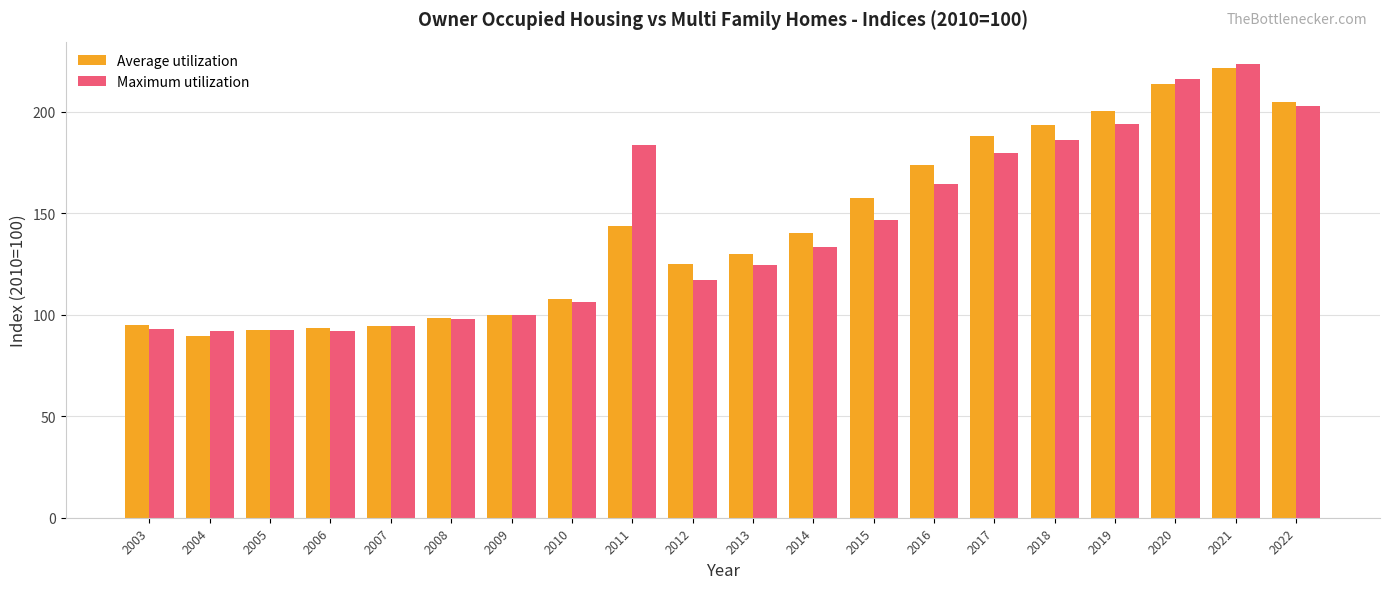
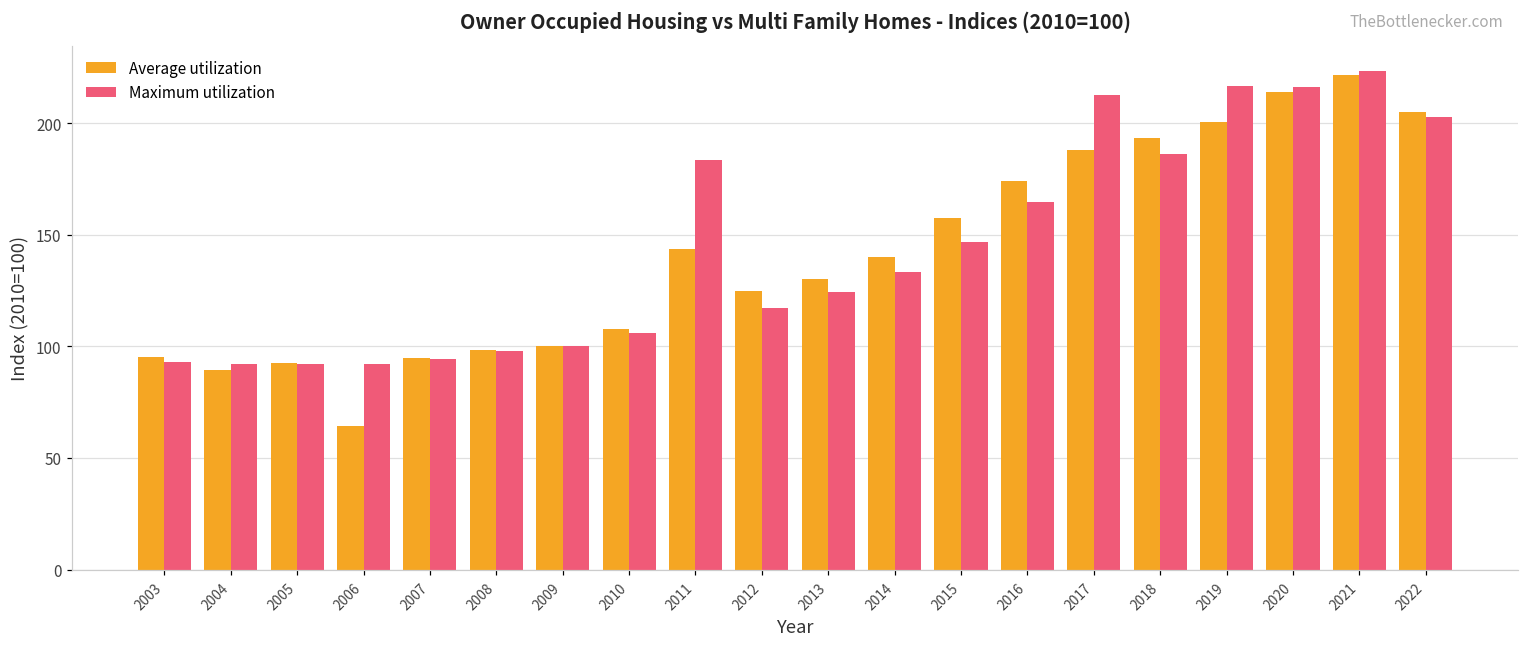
  {
    "Average utilization": {
      "2003": 95,
      "2004": 89,
      "2005": 93,
-     "2006": 93,
+     "2006": 64,
      "2007": 95,
      "2008": 99,
      "2009": 100,
      "2010": 108,
      "2011": 144,
      "2012": 125,
      "2013": 130,
      "2014": 140,
      "2015": 158,
      "2016": 174,
      "2017": 188,
      "2018": 193,
      "2019": 201,
      "2020": 214,
      "2021": 222,
      "2022": 205
    },
    "Maximum utilization": {
      "2003": 93,
      "2004": 92,
      "2005": 92,
      "2006": 92,
      "2007": 94,
      "2008": 98,
      "2009": 100,
      "2010": 106,
      "2011": 184,
      "2012": 117,
      "2013": 124,
      "2014": 133,
      "2015": 147,
      "2016": 164,
-     "2017": 180,
+     "2017": 213,
      "2018": 186,
-     "2019": 194,
+     "2019": 216,
      "2020": 216,
      "2021": 223,
      "2022": 203
    }
  }
